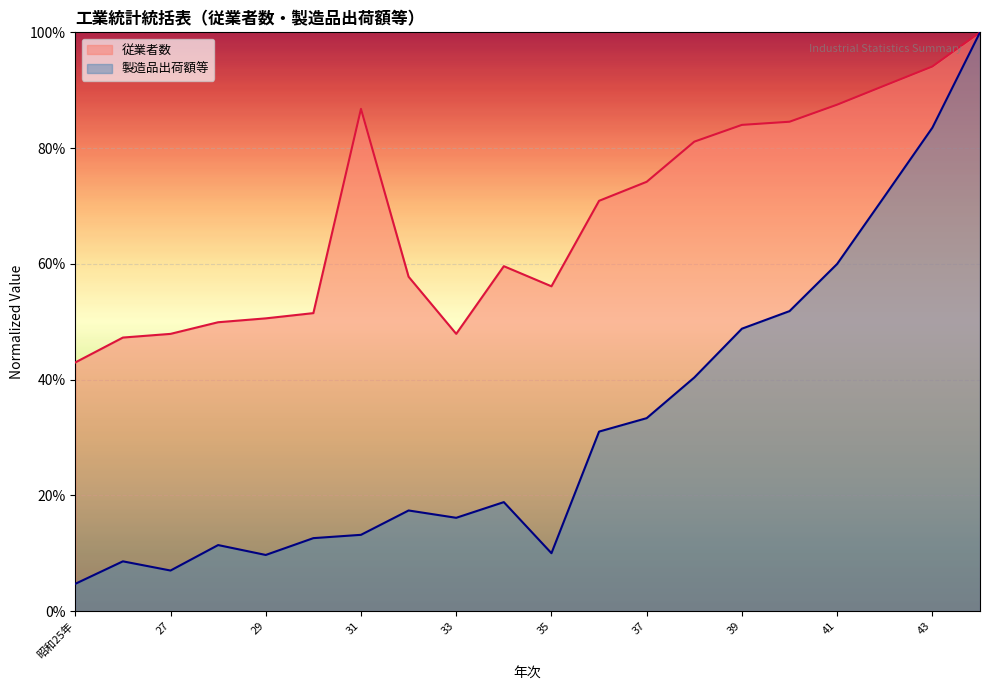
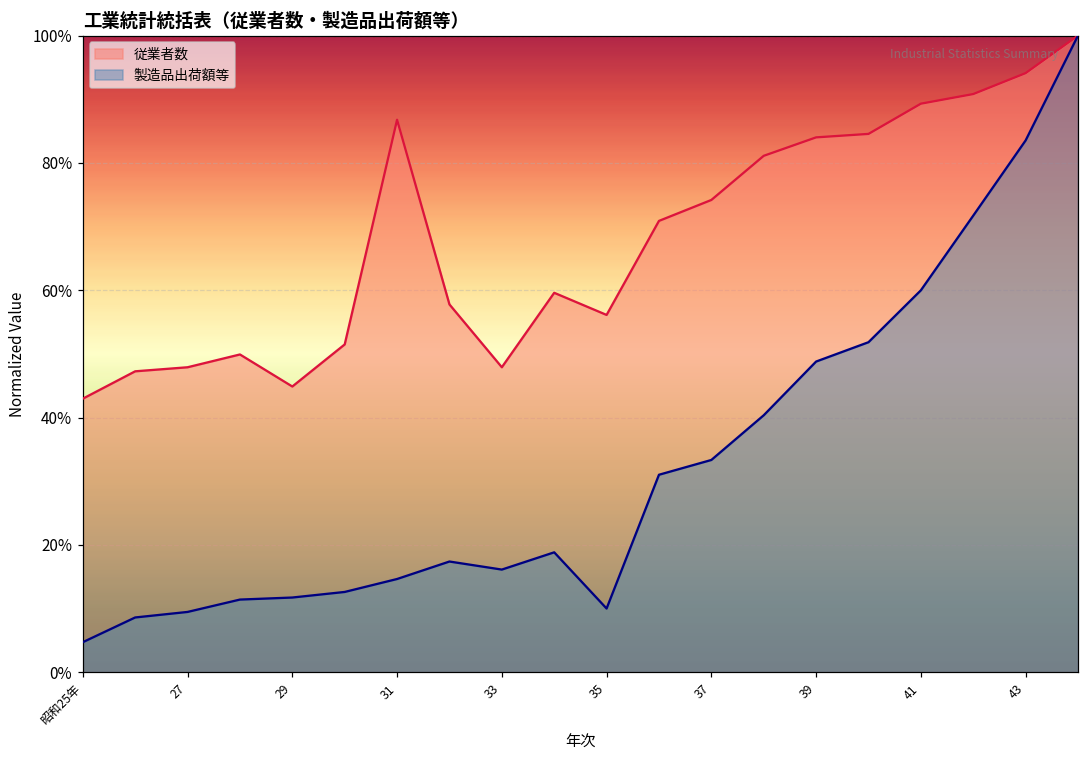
  {
    "従業者数": {
      "昭和25年": "43%",
      "27": "48%",
-     "29": "51%",
+     "29": "45%",
      "31": "87%",
      "33": "48%",
      "35": "56%",
      "37": "74%",
      "39": "84%",
-     "41": "88%",
+     "41": "89%",
      "43": "94%"
    },
    "製造品出荷額等": {
      "昭和25年": "5%",
-     "27": "7%",
-     "29": "10%",
-     "31": "13%",
+     "27": "9%",
+     "29": "12%",
+     "31": "15%",
      "33": "16%",
      "35": "10%",
      "37": "33%",
      "39": "49%",
      "41": "60%",
      "43": "84%"
    }
  }
